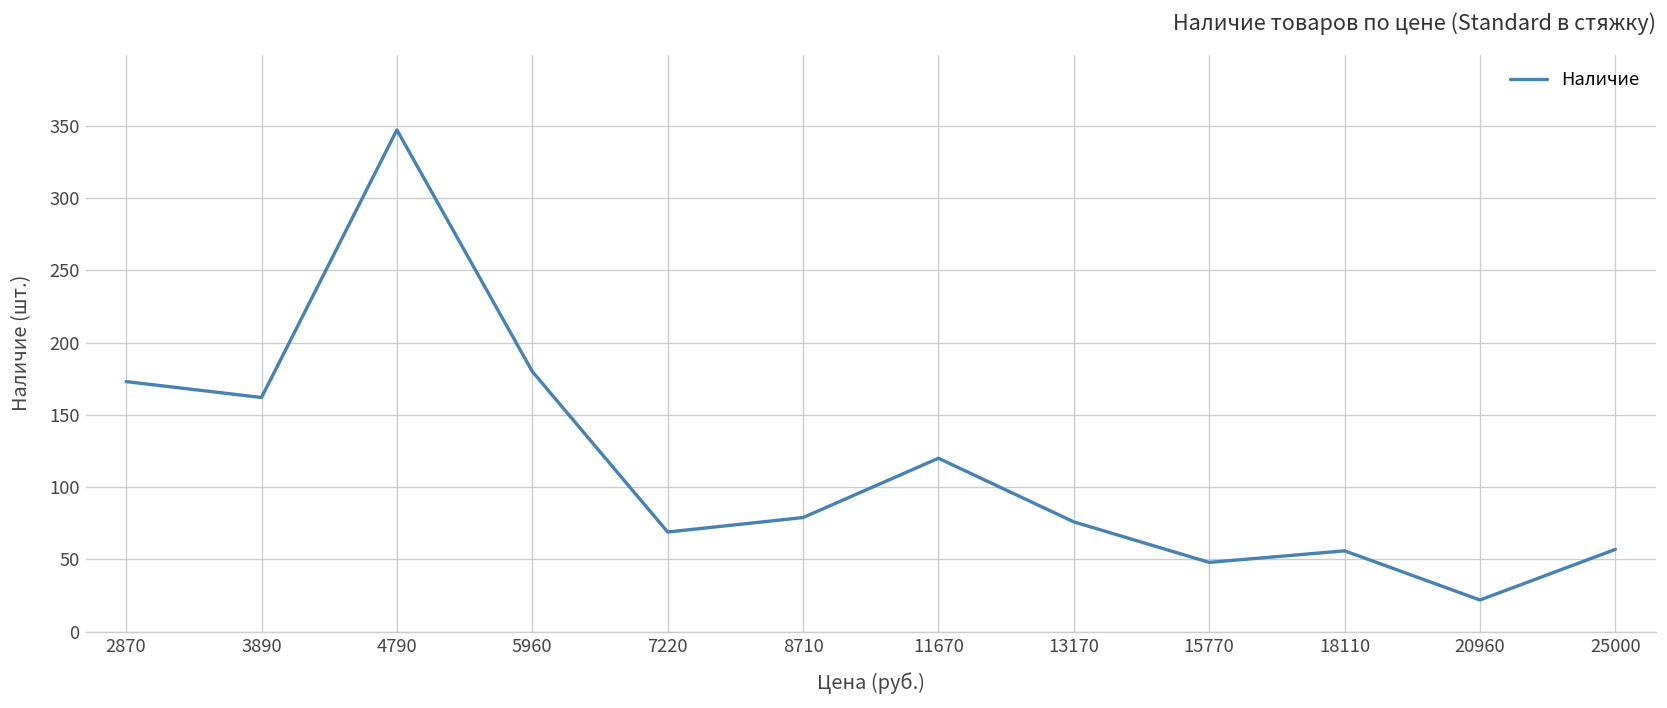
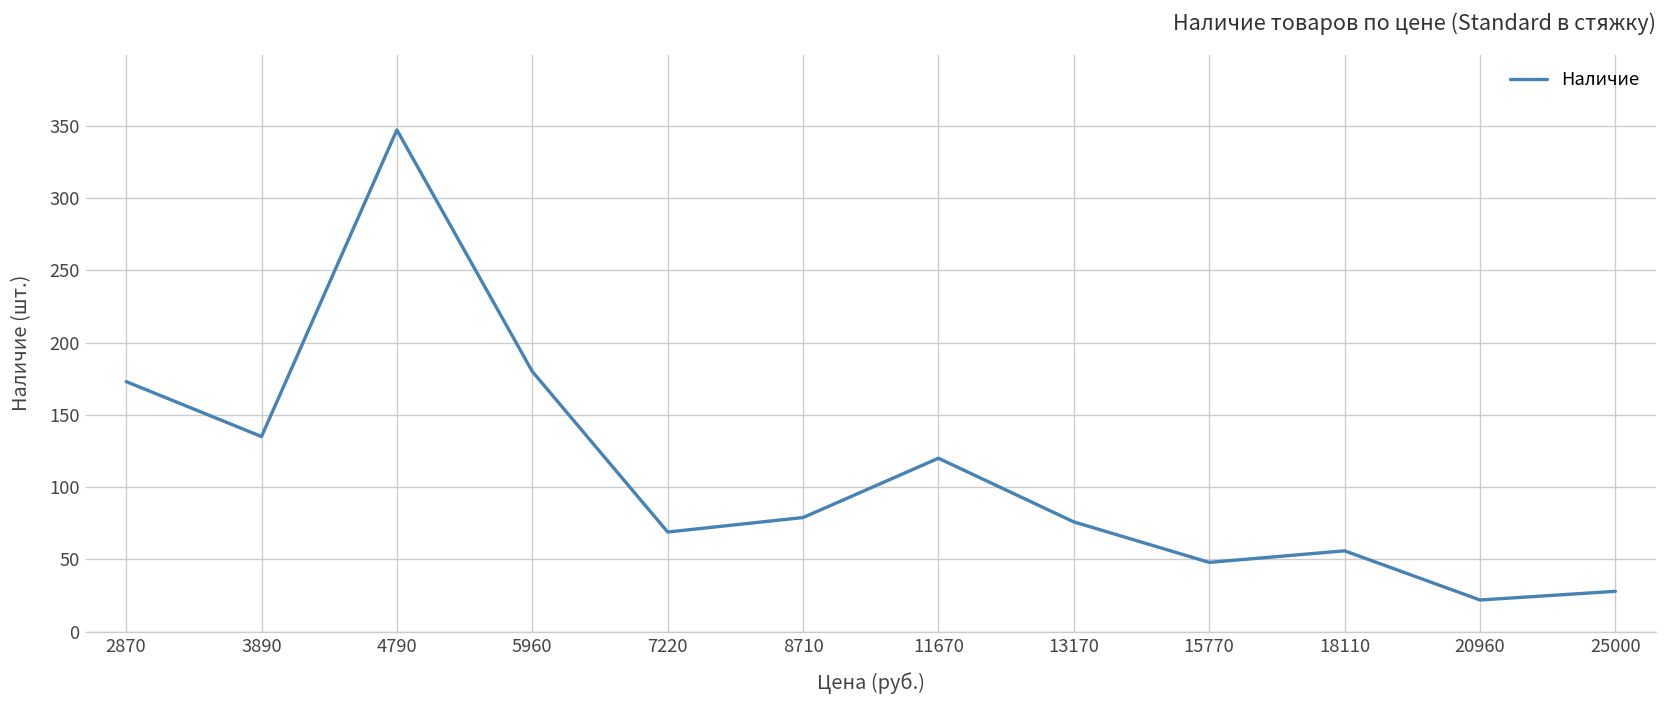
  {
    "2870": 173,
-   "3890": 162,
+   "3890": 135,
    "4790": 347,
    "5960": 180,
    "7220": 69,
    "8710": 79,
    "11670": 120,
    "13170": 76,
    "15770": 48,
    "18110": 56,
    "20960": 22,
-   "25000": 57
+   "25000": 28
  }
